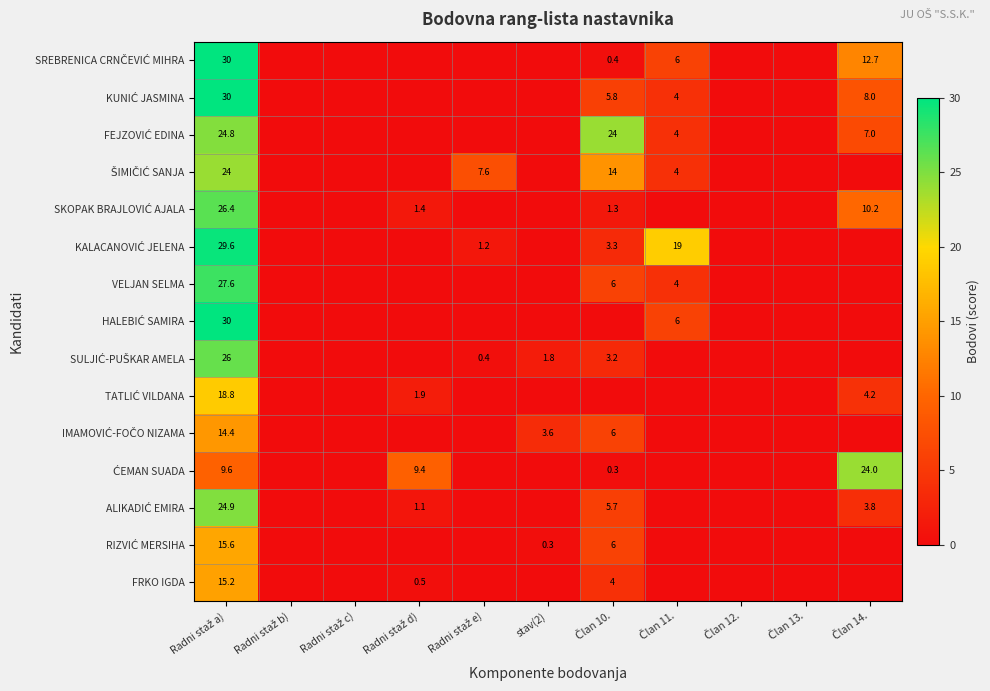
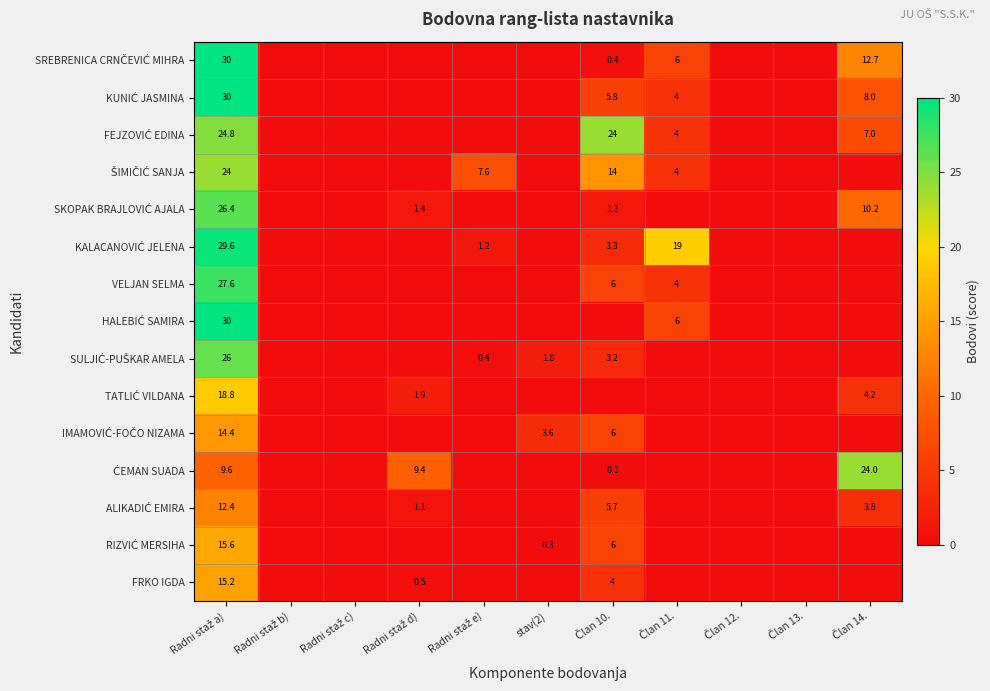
  {
    "SREBRENICA CRNČEVIĆ MIHRA": {
      "Radni staž a)": 30,
      "Član 10.": 0.4,
      "Član 11.": 6,
      "Član 14.": 12.7
    },
    "KUNIĆ JASMINA": {
      "Radni staž a)": 30,
      "Član 10.": 5.8,
      "Član 11.": 4,
      "Član 14.": 8.0
    },
    "FEJZOVIĆ EDINA": {
      "Radni staž a)": 24.8,
      "Član 10.": 24,
      "Član 11.": 4,
      "Član 14.": 7.0
    },
    "ŠIMIČIĆ SANJA": {
      "Radni staž a)": 24,
      "Radni staž e)": 7.6,
      "Član 10.": 14,
      "Član 11.": 4
    },
    "SKOPAK BRAJLOVIĆ AJALA": {
      "Radni staž a)": 26.4,
      "Radni staž d)": 1.4,
      "Član 10.": 1.3,
      "Član 14.": 10.2
    },
    "KALACANOVIĆ JELENA": {
      "Radni staž a)": 29.6,
      "Radni staž e)": 1.2,
      "Član 10.": 3.3,
      "Član 11.": 19
    },
    "VELJAN SELMA": {
      "Radni staž a)": 27.6,
      "Član 10.": 6,
      "Član 11.": 4
    },
    "HALEBIĆ SAMIRA": {
      "Radni staž a)": 30,
      "Član 11.": 6
    },
    "SULJIĆ-PUŠKAR AMELA": {
      "Radni staž a)": 26,
      "Radni staž e)": 0.4,
      "stav(2)": 1.8,
      "Član 10.": 3.2
    },
    "TATLIĆ VILDANA": {
      "Radni staž a)": 18.8,
      "Radni staž d)": 1.9,
      "Član 14.": 4.2
    },
    "IMAMOVIĆ-FOČO NIZAMA": {
      "Radni staž a)": 14.4,
      "stav(2)": 3.6,
      "Član 10.": 6
    },
    "ĆEMAN SUADA": {
      "Radni staž a)": 9.6,
      "Radni staž d)": 9.4,
      "Član 10.": 0.3,
      "Član 14.": 24.0
    },
    "ALIKADIĆ EMIRA": {
-     "Radni staž a)": 24.9,
+     "Radni staž a)": 12.4,
      "Radni staž d)": 1.1,
      "Član 10.": 5.7,
      "Član 14.": 3.8
    },
    "RIZVIĆ MERSIHA": {
      "Radni staž a)": 15.6,
      "stav(2)": 0.3,
      "Član 10.": 6
    },
    "FRKO IGDA": {
      "Radni staž a)": 15.2,
      "Radni staž d)": 0.5,
      "Član 10.": 4
    }
  }
